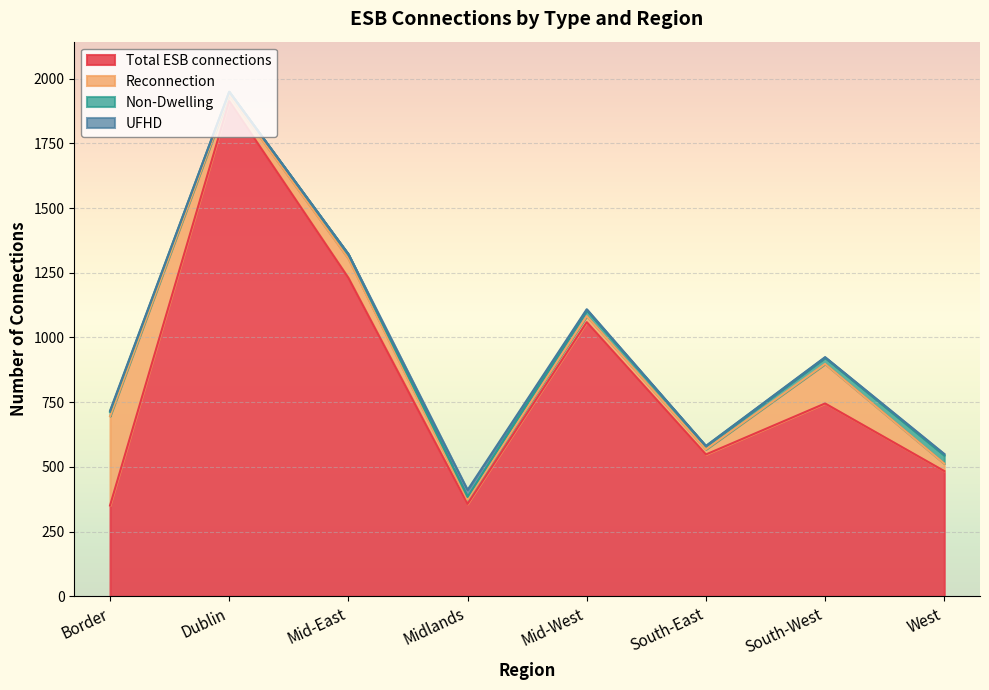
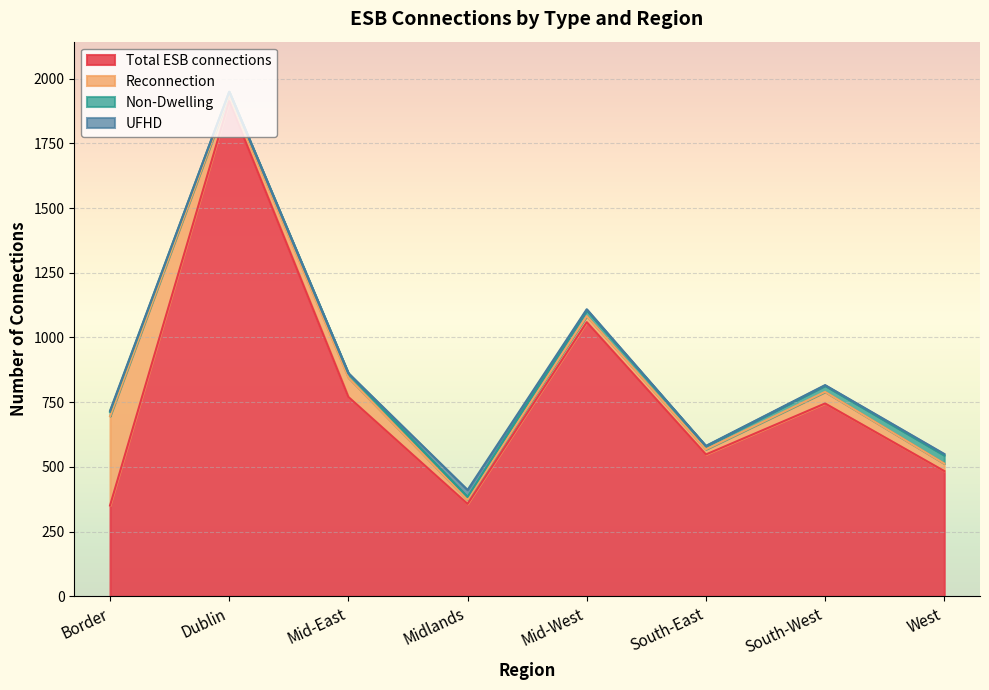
  {
    "Total ESB connections": {
      "Border": 350,
-     "Mid-East": 1230,
+     "Mid-East": 770,
      "Midlands": 360,
      "Mid-West": 1060,
      "South-East": 550,
      "South-West": 750,
      "West": 480
    },
    "Reconnection": {
      "Border": 350,
      "Mid-East": 80,
      "Midlands": 20,
      "Mid-West": 20,
      "South-East": 20,
-     "South-West": 150,
+     "South-West": 50,
      "West": 30
    }
  }
